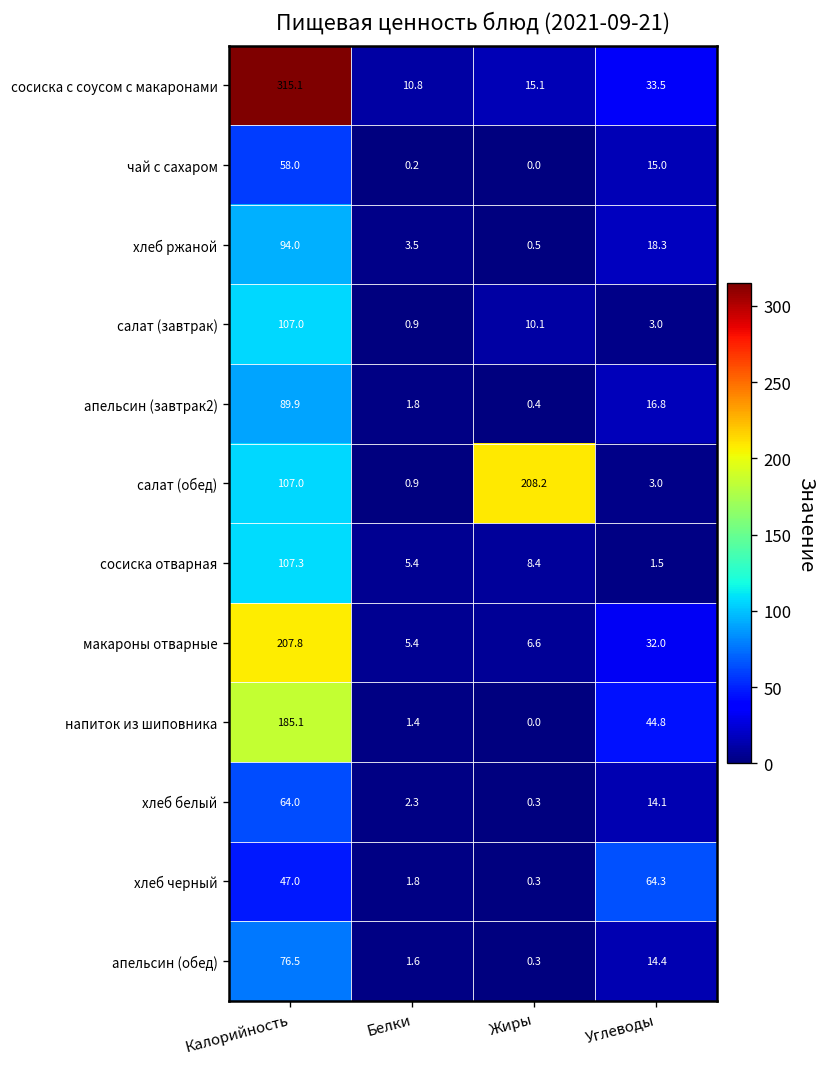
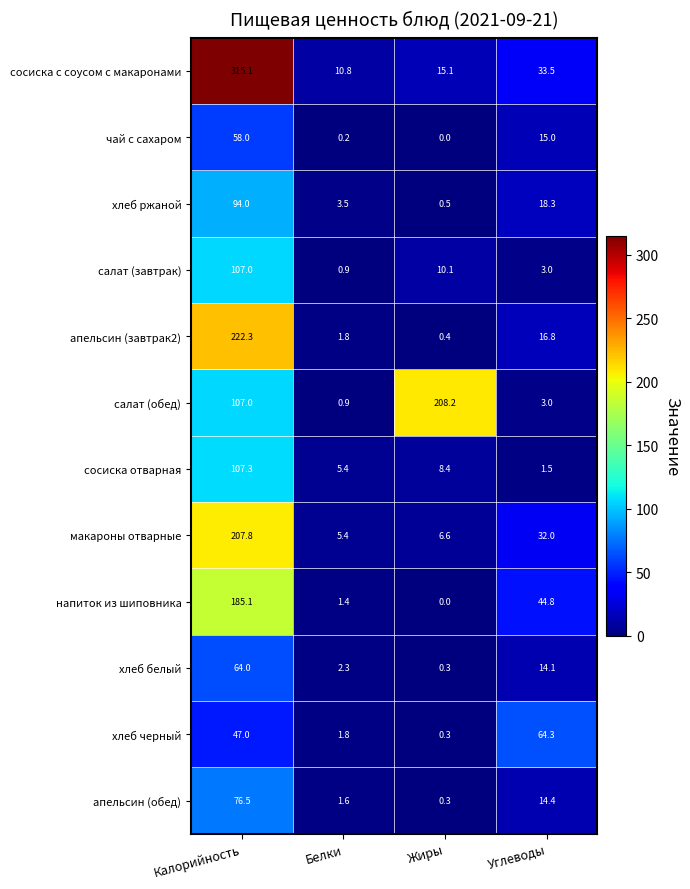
  {
    "сосиска с соусом с макаронами": {
      "Калорийность": 315.1,
      "Белки": 10.8,
      "Жиры": 15.1,
      "Углеводы": 33.5
    },
    "чай с сахаром": {
      "Калорийность": 58.0,
      "Белки": 0.2,
      "Жиры": 0.0,
      "Углеводы": 15.0
    },
    "хлеб ржаной": {
      "Калорийность": 94.0,
      "Белки": 3.5,
      "Жиры": 0.5,
      "Углеводы": 18.3
    },
    "салат (завтрак)": {
      "Калорийность": 107.0,
      "Белки": 0.9,
      "Жиры": 10.1,
      "Углеводы": 3.0
    },
    "апельсин (завтрак2)": {
-     "Калорийность": 89.9,
+     "Калорийность": 222.3,
      "Белки": 1.8,
      "Жиры": 0.4,
      "Углеводы": 16.8
    },
    "салат (обед)": {
      "Калорийность": 107.0,
      "Белки": 0.9,
      "Жиры": 208.2,
      "Углеводы": 3.0
    },
    "сосиска отварная": {
      "Калорийность": 107.3,
      "Белки": 5.4,
      "Жиры": 8.4,
      "Углеводы": 1.5
    },
    "макароны отварные": {
      "Калорийность": 207.8,
      "Белки": 5.4,
      "Жиры": 6.6,
      "Углеводы": 32.0
    },
    "напиток из шиповника": {
      "Калорийность": 185.1,
      "Белки": 1.4,
      "Жиры": 0.0,
      "Углеводы": 44.8
    },
    "хлеб белый": {
      "Калорийность": 64.0,
      "Белки": 2.3,
      "Жиры": 0.3,
      "Углеводы": 14.1
    },
    "хлеб черный": {
      "Калорийность": 47.0,
      "Белки": 1.8,
      "Жиры": 0.3,
      "Углеводы": 64.3
    },
    "апельсин (обед)": {
      "Калорийность": 76.5,
      "Белки": 1.6,
      "Жиры": 0.3,
      "Углеводы": 14.4
    }
  }
